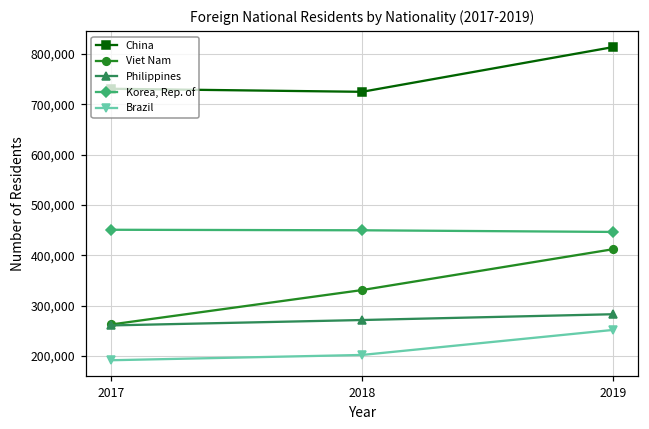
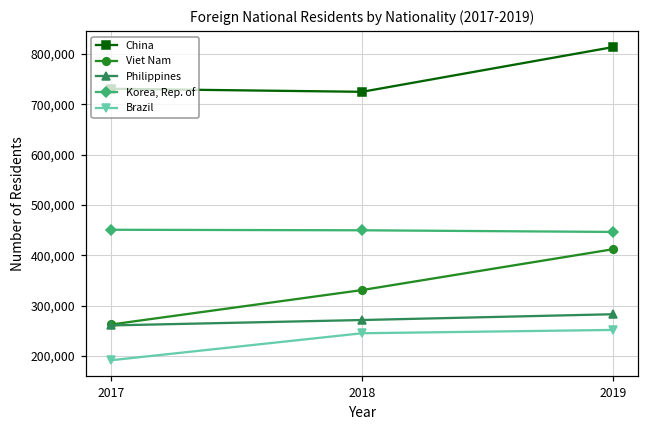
  {
    "China": {
      "2018": "720,000",
      "2019": "810,000"
    },
    "Brazil": {
      "2017": "190,000",
-     "2018": "200,000",
+     "2018": "240,000",
      "2019": "250,000"
    }
  }
